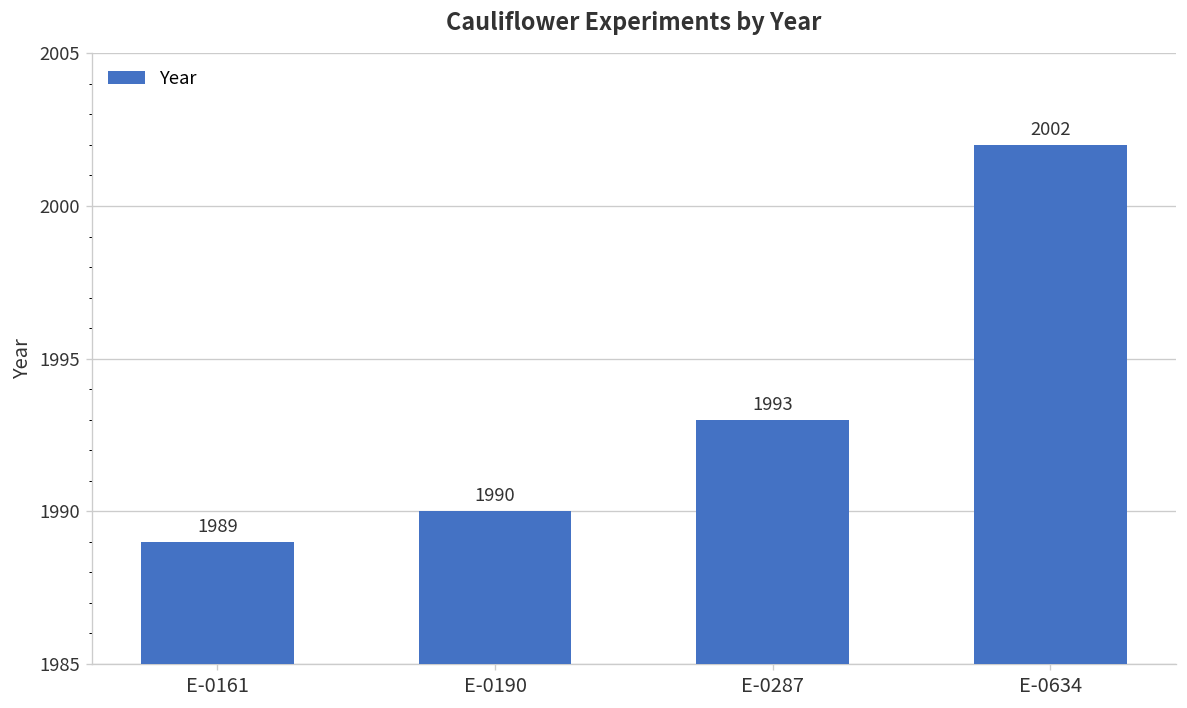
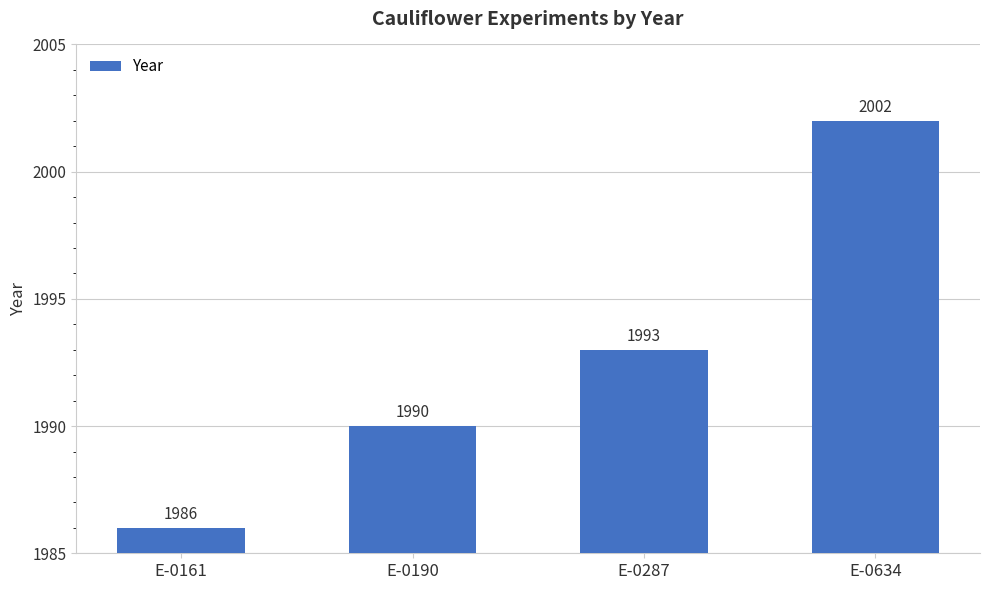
  {
-   "E-0161": 1989,
+   "E-0161": 1986,
    "E-0190": 1990,
    "E-0287": 1993,
    "E-0634": 2002
  }
